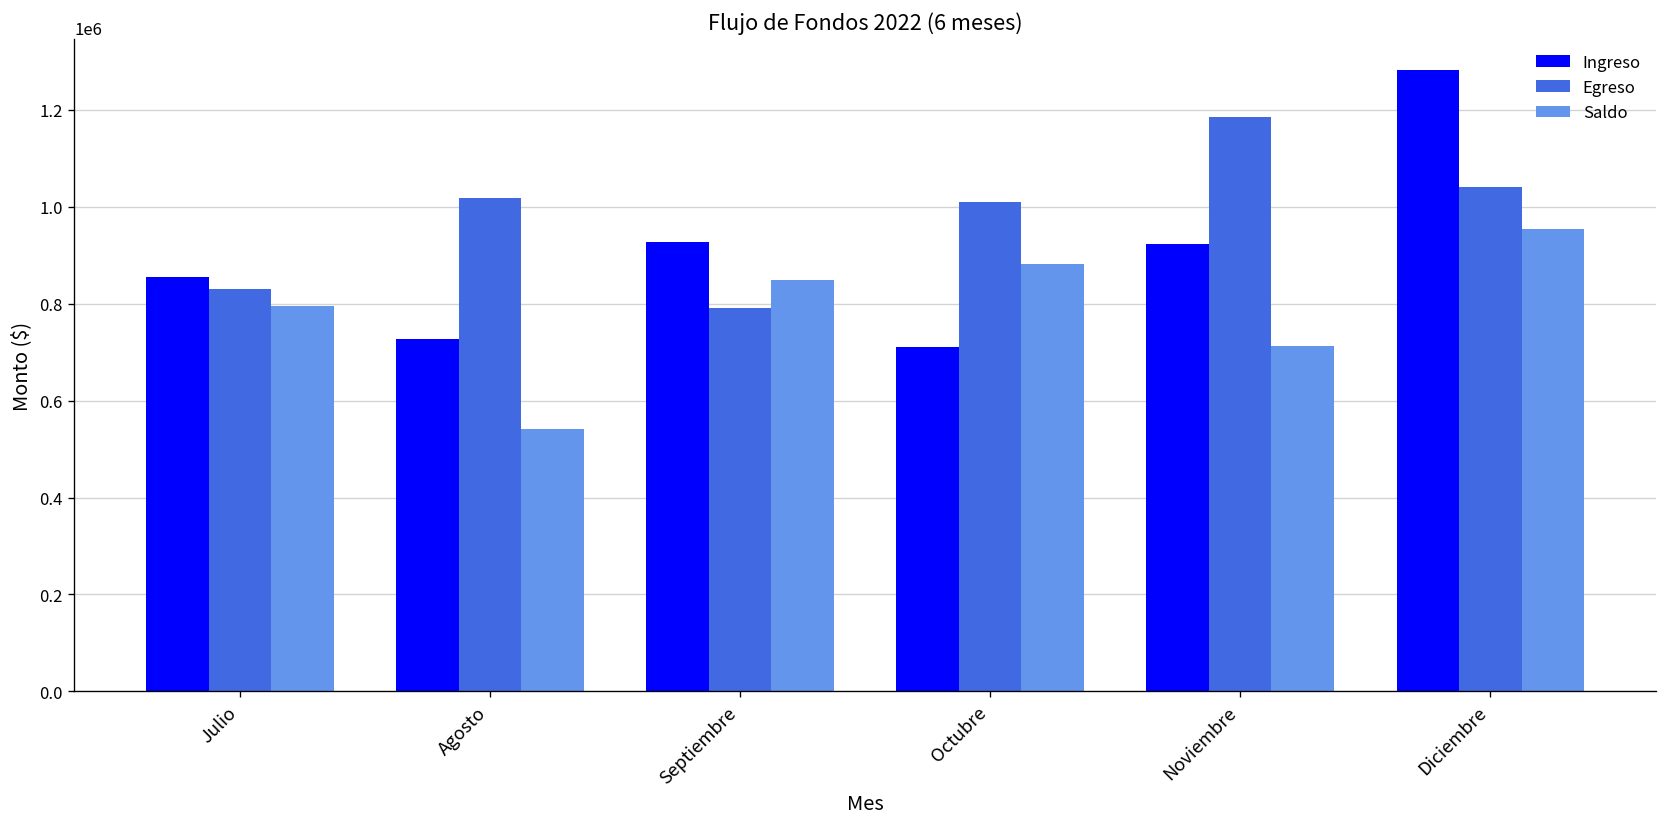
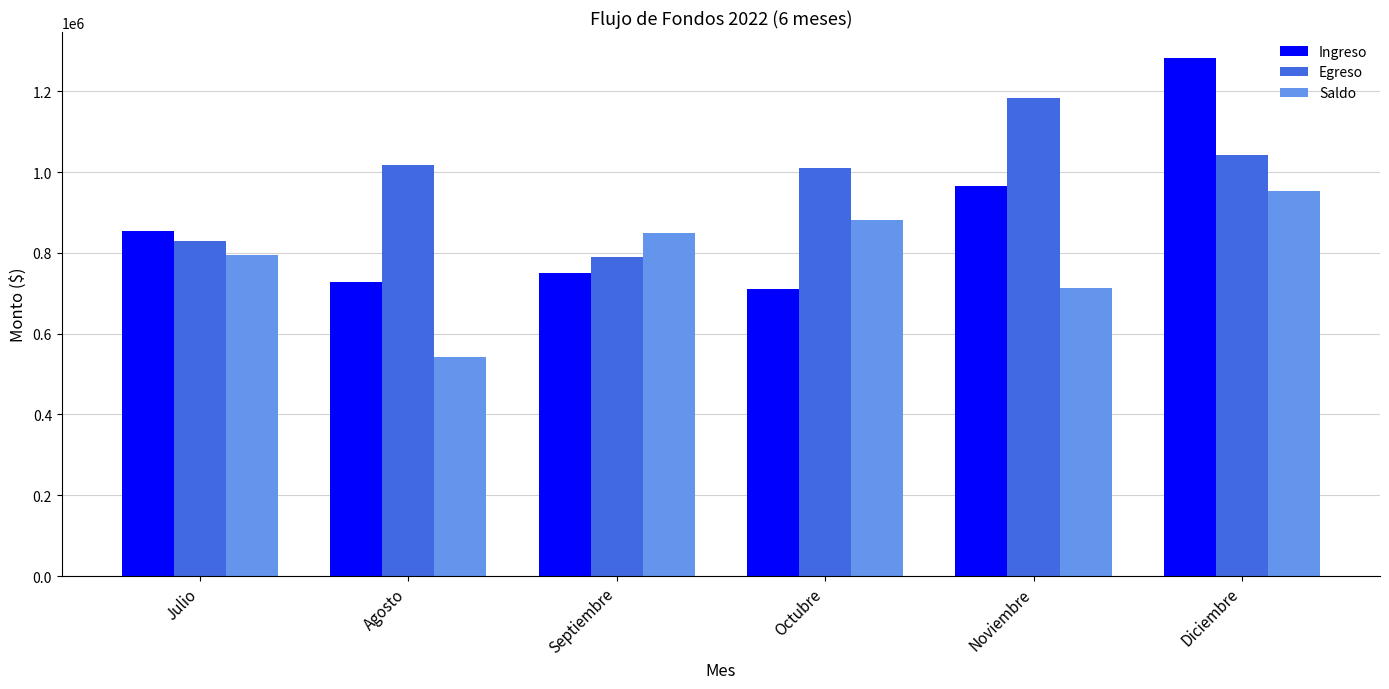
  {
    "Ingreso": {
      "Julio": 860000,
      "Agosto": 730000,
-     "Septiembre": 930000,
+     "Septiembre": 750000,
      "Octubre": 710000,
-     "Noviembre": 920000,
+     "Noviembre": 970000,
      "Diciembre": 1280000
    }
  }
